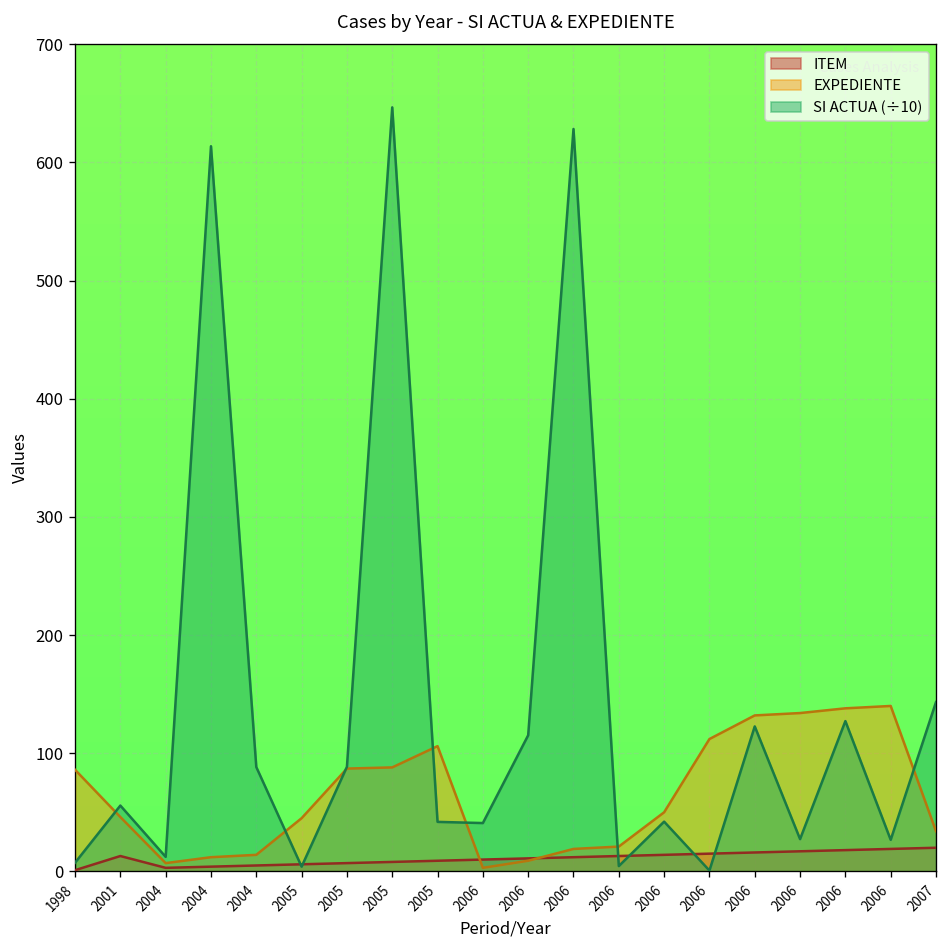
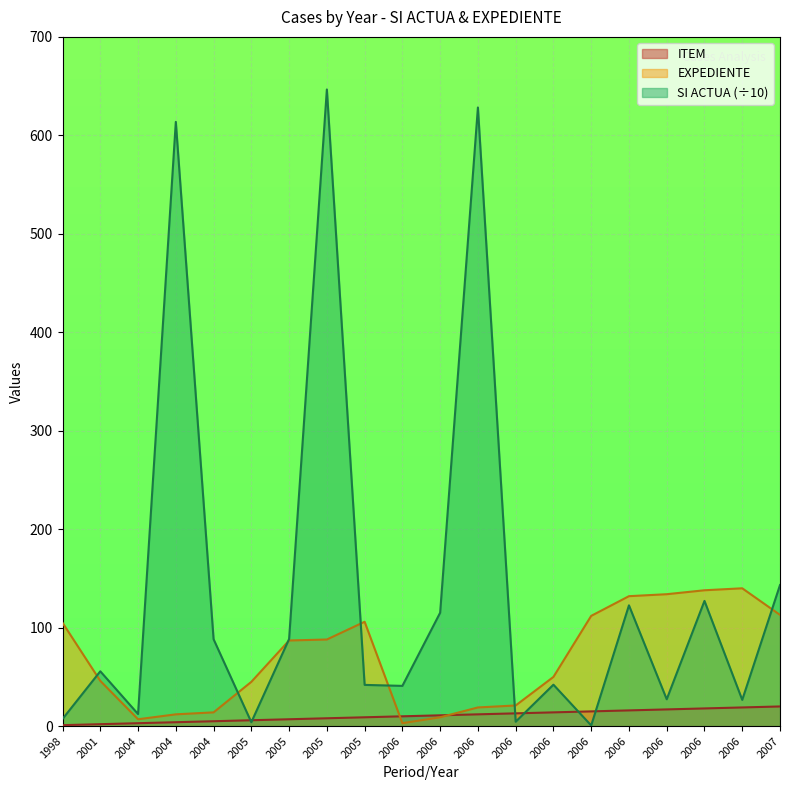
  {
    "ITEM": {
      "1998": 0,
-     "2001": 10,
+     "2001": 0,
      "2007": 20
    },
    "EXPEDIENTE": {
-     "1998": 90,
+     "1998": 110,
      "2001": 50,
-     "2007": 30
+     "2007": 110
    },
    "SI ACTUA (÷10)": {
      "1998": 10,
      "2001": 60,
      "2007": 140
    }
  }
